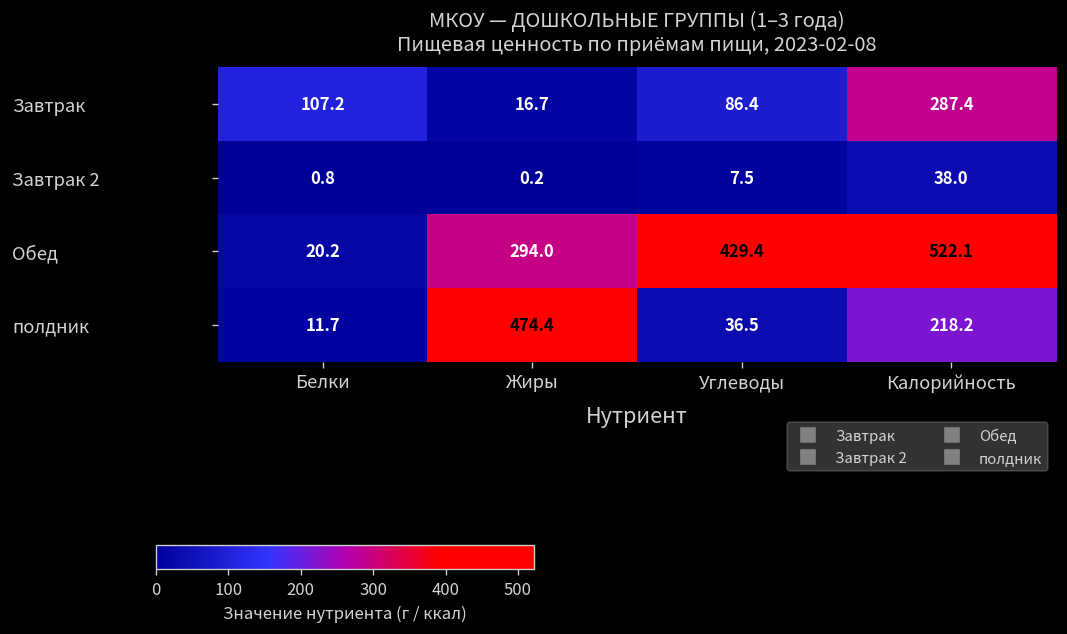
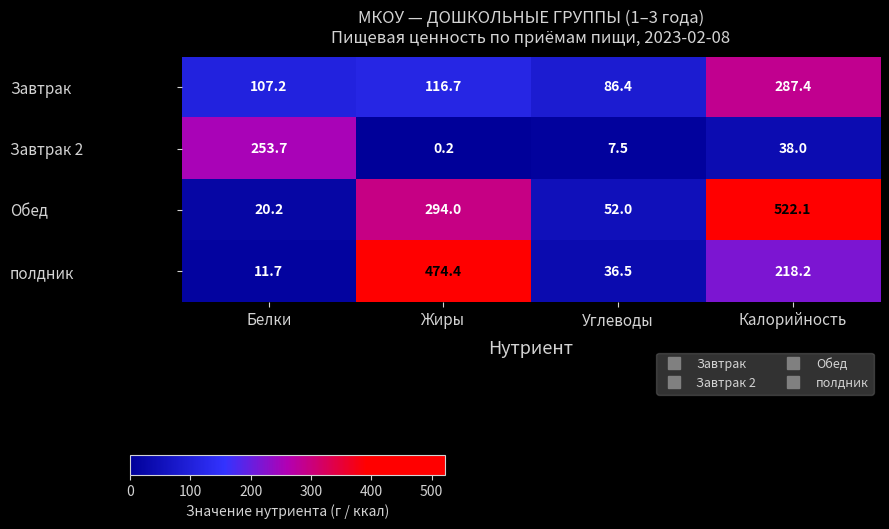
  {
    "Завтрак": {
      "Белки": 107.2,
-     "Жиры": 16.7,
+     "Жиры": 116.7,
      "Углеводы": 86.4,
      "Калорийность": 287.4
    },
    "Завтрак 2": {
-     "Белки": 0.8,
+     "Белки": 253.7,
      "Жиры": 0.2,
      "Углеводы": 7.5,
      "Калорийность": 38.0
    },
    "Обед": {
      "Белки": 20.2,
      "Жиры": 294.0,
-     "Углеводы": 429.4,
+     "Углеводы": 52.0,
      "Калорийность": 522.1
    },
    "полдник": {
      "Белки": 11.7,
      "Жиры": 474.4,
      "Углеводы": 36.5,
      "Калорийность": 218.2
    }
  }
